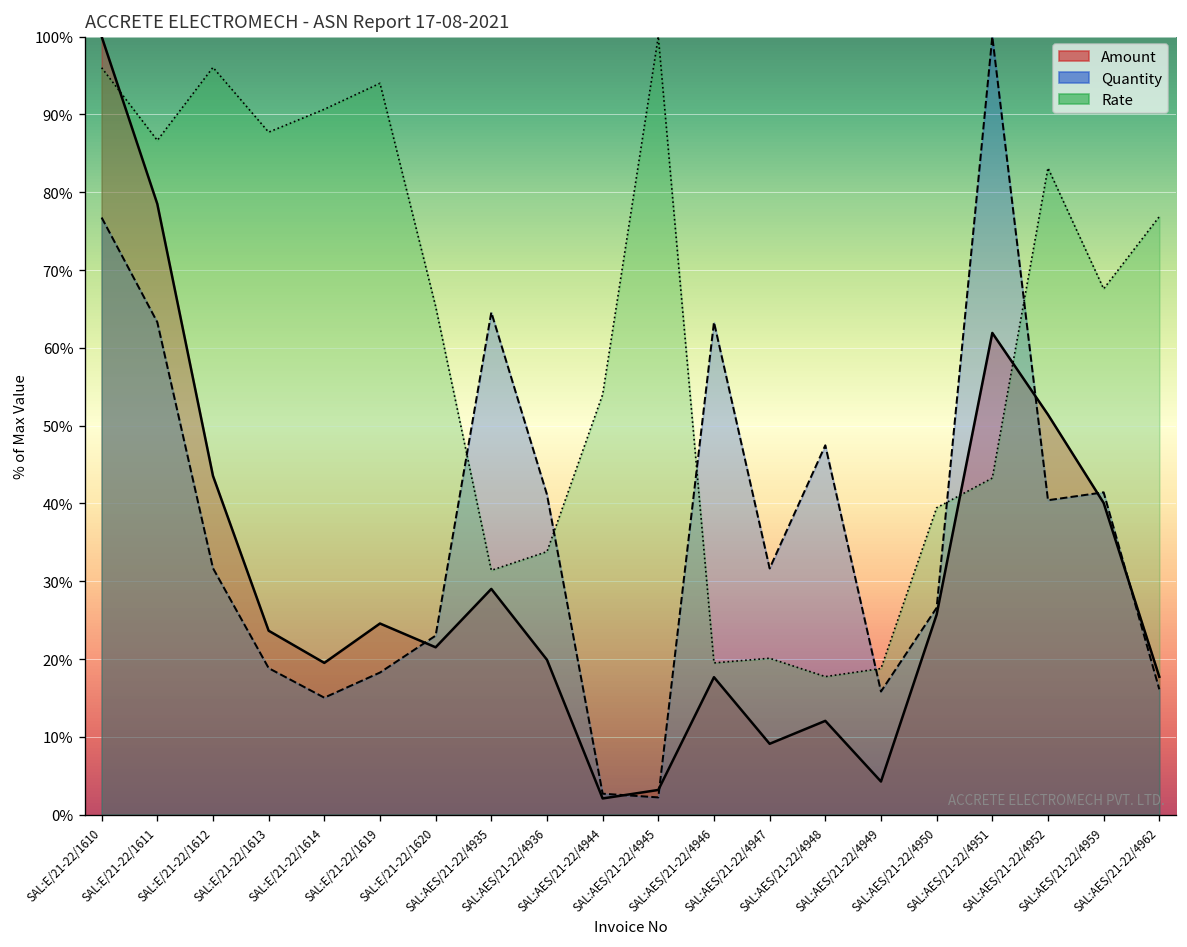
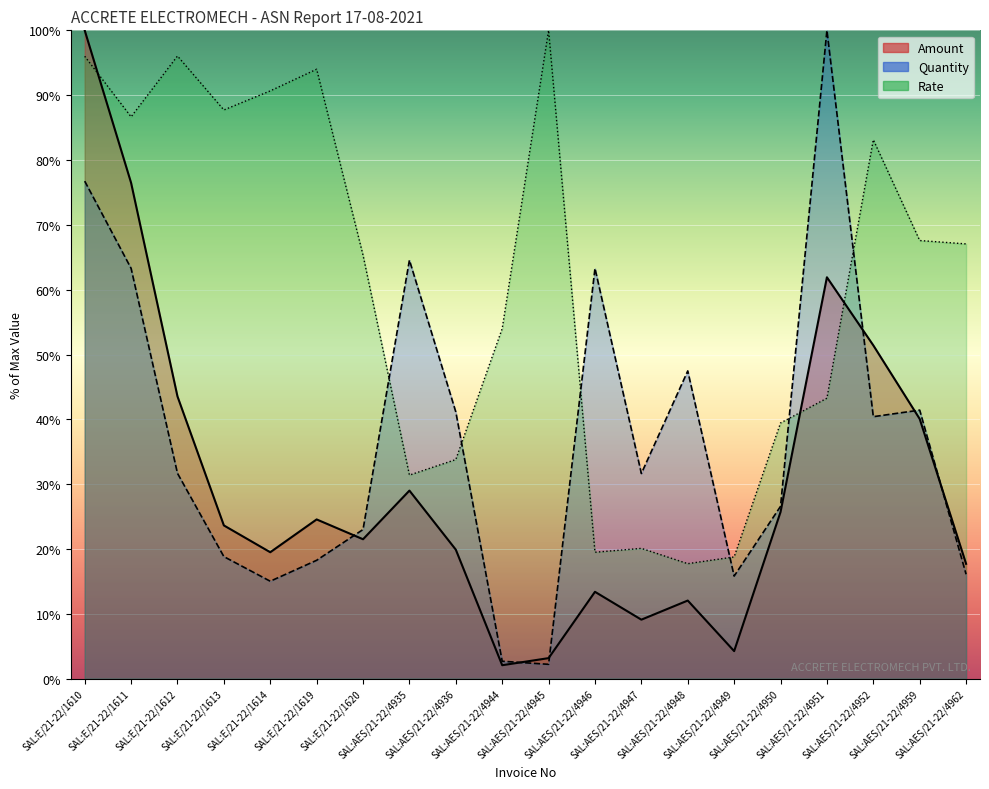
  {
    "Amount": {
      "SAL:E/21-22/1610": "100%",
-     "SAL:E/21-22/1611": "78%",
+     "SAL:E/21-22/1611": "76%",
      "SAL:E/21-22/1612": "44%",
      "SAL:E/21-22/1613": "24%",
      "SAL:E/21-22/1614": "20%",
      "SAL:E/21-22/1619": "25%",
      "SAL:E/21-22/1620": "22%",
      "SAL:AES/21-22/4935": "29%",
      "SAL:AES/21-22/4936": "20%",
      "SAL:AES/21-22/4944": "2%",
      "SAL:AES/21-22/4945": "3%",
-     "SAL:AES/21-22/4946": "18%",
+     "SAL:AES/21-22/4946": "13%",
      "SAL:AES/21-22/4947": "9%",
      "SAL:AES/21-22/4948": "12%",
      "SAL:AES/21-22/4949": "4%",
      "SAL:AES/21-22/4950": "26%",
      "SAL:AES/21-22/4951": "62%",
      "SAL:AES/21-22/4952": "51%",
      "SAL:AES/21-22/4959": "40%",
      "SAL:AES/21-22/4962": "18%"
    },
    "Quantity": {
      "SAL:E/21-22/1610": "77%",
      "SAL:E/21-22/1611": "63%",
      "SAL:E/21-22/1612": "32%",
      "SAL:E/21-22/1613": "19%",
      "SAL:E/21-22/1614": "15%",
      "SAL:E/21-22/1619": "18%",
      "SAL:E/21-22/1620": "23%",
      "SAL:AES/21-22/4935": "65%",
      "SAL:AES/21-22/4936": "41%",
      "SAL:AES/21-22/4944": "3%",
      "SAL:AES/21-22/4945": "2%",
      "SAL:AES/21-22/4946": "63%",
      "SAL:AES/21-22/4947": "32%",
      "SAL:AES/21-22/4948": "47%",
      "SAL:AES/21-22/4949": "16%",
      "SAL:AES/21-22/4950": "27%",
      "SAL:AES/21-22/4951": "100%",
      "SAL:AES/21-22/4952": "40%",
      "SAL:AES/21-22/4959": "41%",
      "SAL:AES/21-22/4962": "16%"
    },
    "Rate": {
      "SAL:E/21-22/1610": "96%",
      "SAL:E/21-22/1611": "87%",
      "SAL:E/21-22/1612": "96%",
      "SAL:E/21-22/1613": "88%",
      "SAL:E/21-22/1614": "91%",
      "SAL:E/21-22/1619": "94%",
      "SAL:E/21-22/1620": "65%",
      "SAL:AES/21-22/4935": "31%",
      "SAL:AES/21-22/4936": "34%",
      "SAL:AES/21-22/4944": "54%",
      "SAL:AES/21-22/4945": "100%",
      "SAL:AES/21-22/4946": "20%",
      "SAL:AES/21-22/4947": "20%",
      "SAL:AES/21-22/4948": "18%",
      "SAL:AES/21-22/4949": "19%",
      "SAL:AES/21-22/4950": "39%",
      "SAL:AES/21-22/4951": "43%",
      "SAL:AES/21-22/4952": "83%",
      "SAL:AES/21-22/4959": "68%",
-     "SAL:AES/21-22/4962": "77%"
+     "SAL:AES/21-22/4962": "67%"
    }
  }
